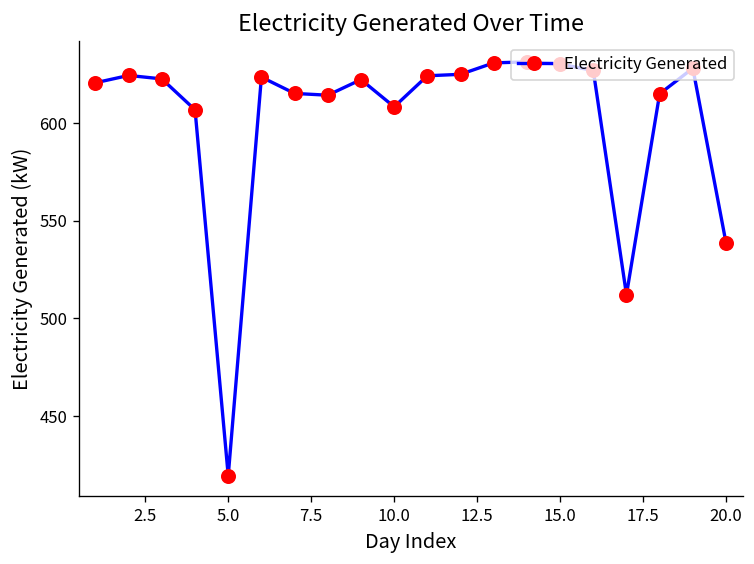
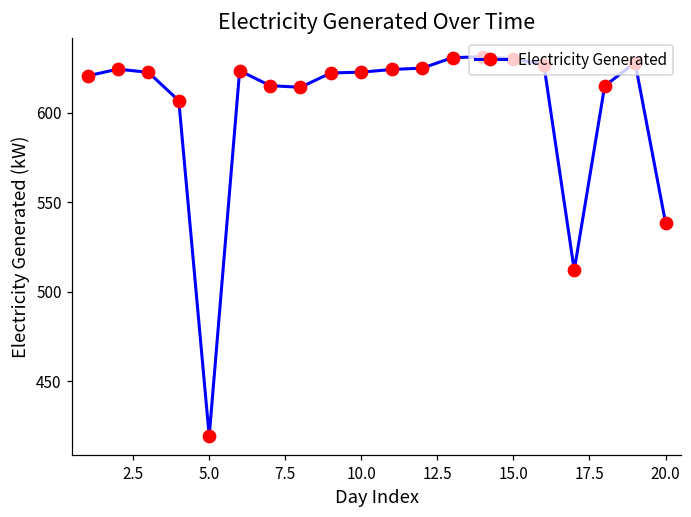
  {
    "5.0": 419,
-   "10.0": 608,
+   "10.0": 623,
    "20.0": 539
  }
